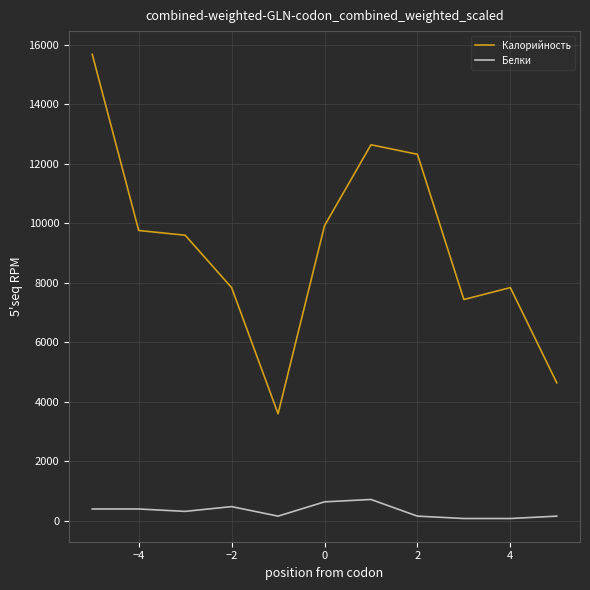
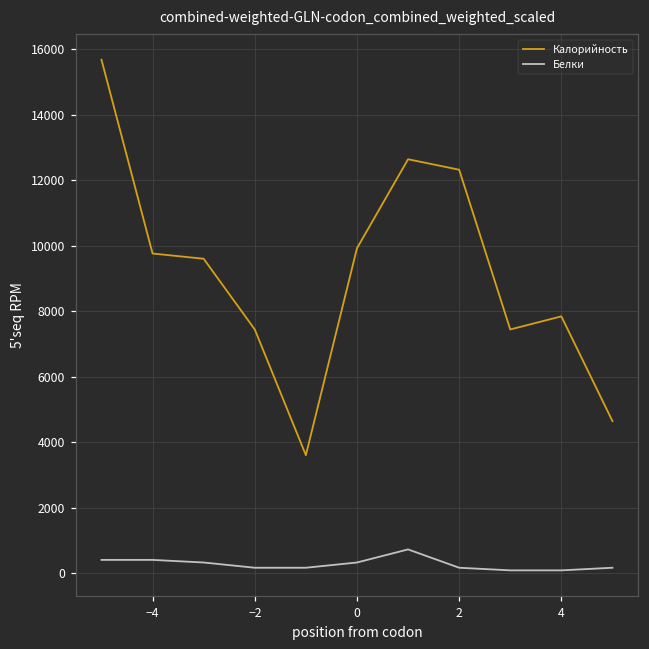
  {
    "Калорийность": {
      "−4": 9800,
-     "−2": 7800,
+     "−2": 7400,
      "0": 9900,
      "2": 12300,
      "4": 7800
    },
    "Белки": {
      "−4": 400,
-     "−2": 500,
-     "0": 600,
+     "−2": 200,
+     "0": 300,
      "2": 200,
      "4": 100
    }
  }
